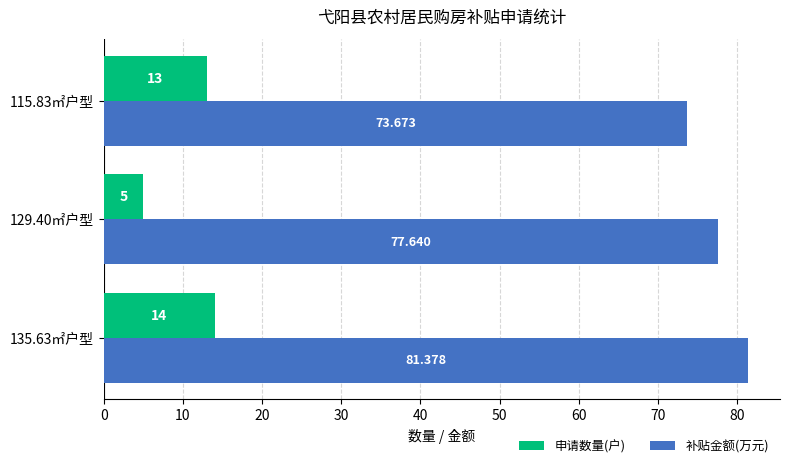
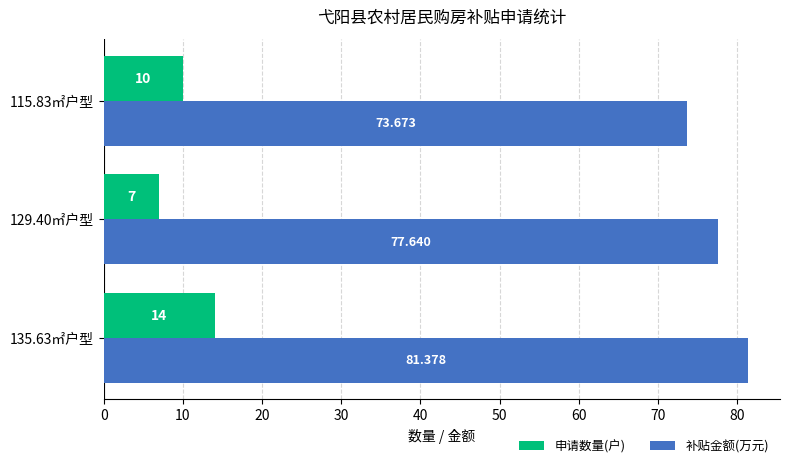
  {
    "申请数量(户)": {
-     "115.83㎡户型": 13,
-     "129.40㎡户型": 5,
+     "115.83㎡户型": 10,
+     "129.40㎡户型": 7,
      "135.63㎡户型": 14
    },
    "补贴金额(万元)": {
      "115.83㎡户型": 73.673,
      "129.40㎡户型": 77.640,
      "135.63㎡户型": 81.378
    }
  }
